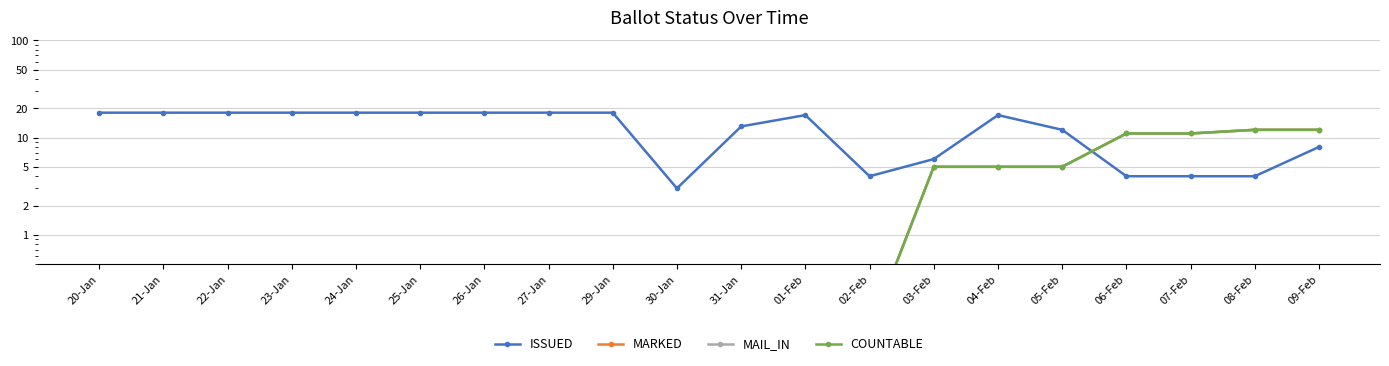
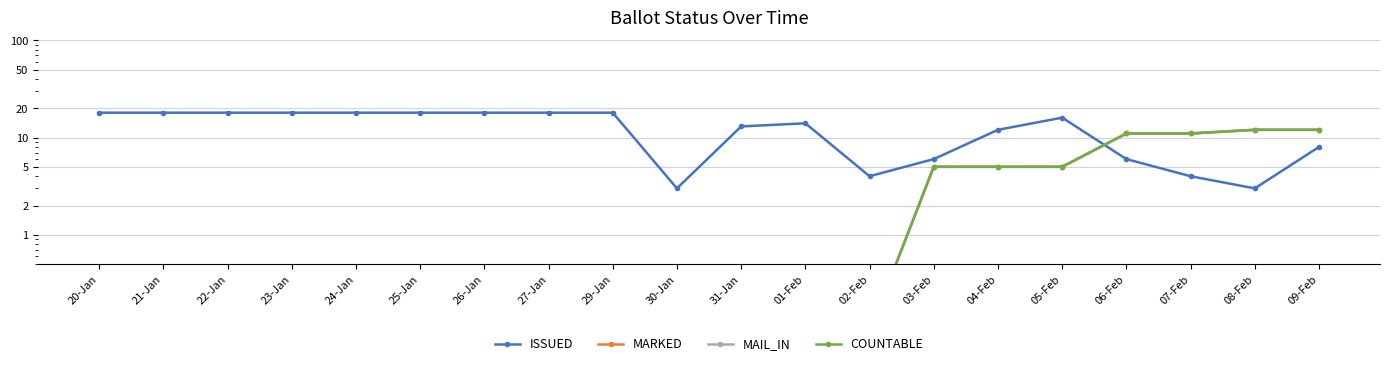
  {
    "ISSUED": {
      "20-Jan": 18,
      "21-Jan": 18,
      "22-Jan": 18,
      "23-Jan": 18,
      "24-Jan": 18,
      "25-Jan": 18,
      "26-Jan": 18,
      "27-Jan": 18,
      "29-Jan": 18,
      "30-Jan": 3,
      "31-Jan": 13,
-     "01-Feb": 17,
+     "01-Feb": 14,
      "02-Feb": 4,
      "03-Feb": 6,
-     "04-Feb": 17,
-     "05-Feb": 12,
-     "06-Feb": 4,
+     "04-Feb": 12,
+     "05-Feb": 16,
+     "06-Feb": 6,
      "07-Feb": 4,
-     "08-Feb": 4,
+     "08-Feb": 3,
      "09-Feb": 8
    },
    "COUNTABLE": {
      "03-Feb": 5,
      "04-Feb": 5,
      "05-Feb": 5,
      "06-Feb": 11,
      "07-Feb": 11,
      "08-Feb": 12,
      "09-Feb": 12
    }
  }
